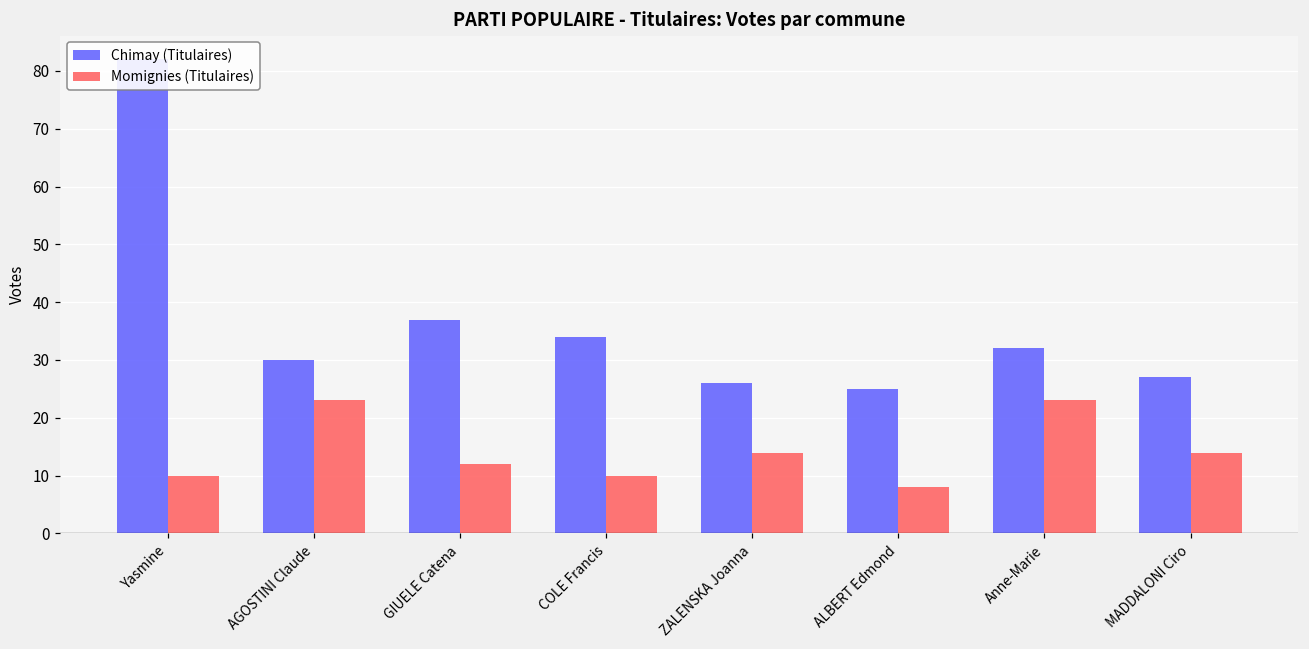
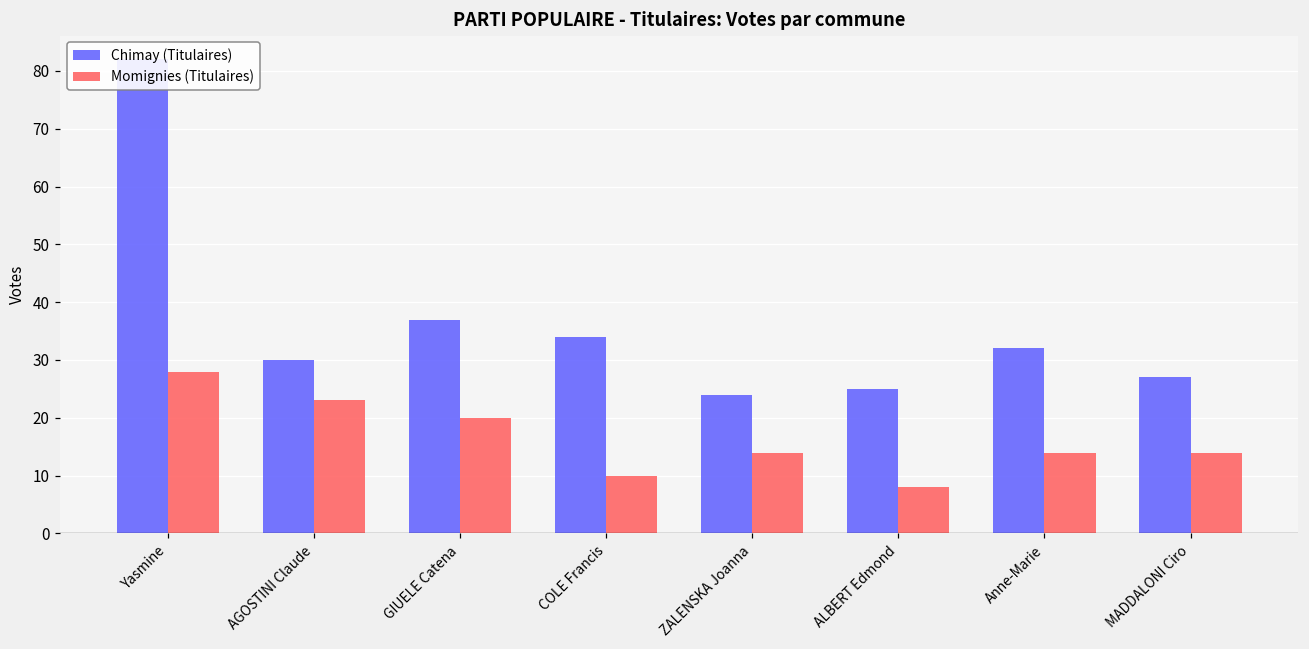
  {
    "Chimay (Titulaires)": {
      "AGOSTINI Claude": 30,
      "GIUELE Catena": 37,
      "COLE Francis": 34,
-     "ZALENSKA Joanna": 26,
+     "ZALENSKA Joanna": 24,
      "ALBERT Edmond": 25,
      "Anne-Marie": 32,
      "MADDALONI Ciro": 27
    },
    "Momignies (Titulaires)": {
-     "Yasmine": 10,
+     "Yasmine": 28,
      "AGOSTINI Claude": 23,
-     "GIUELE Catena": 12,
+     "GIUELE Catena": 20,
      "COLE Francis": 10,
      "ZALENSKA Joanna": 14,
      "ALBERT Edmond": 8,
-     "Anne-Marie": 23,
+     "Anne-Marie": 14,
      "MADDALONI Ciro": 14
    }
  }
